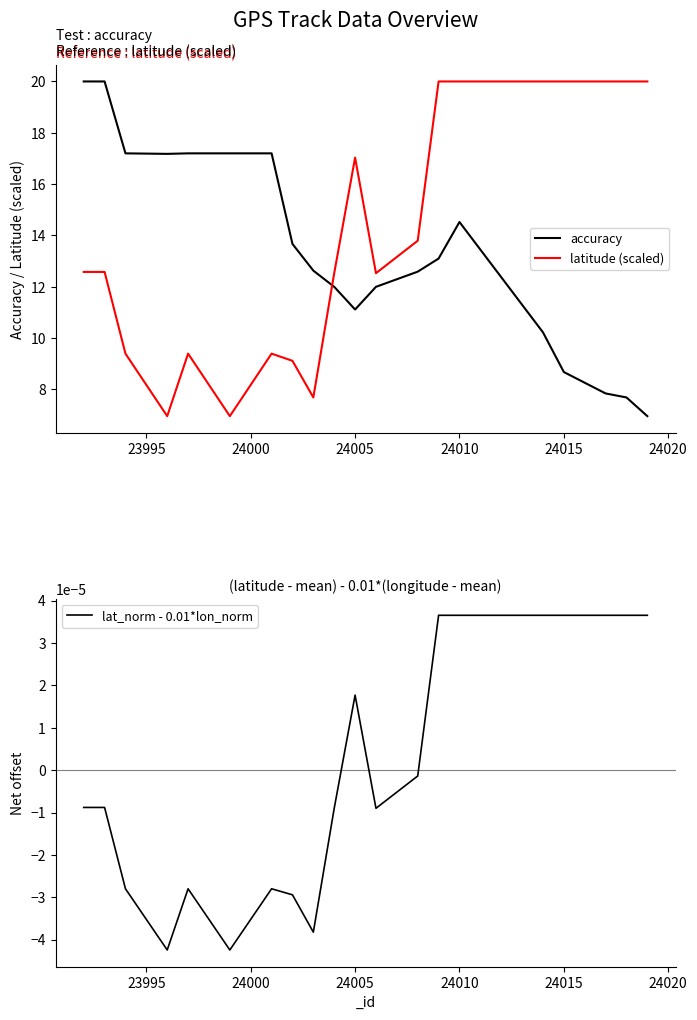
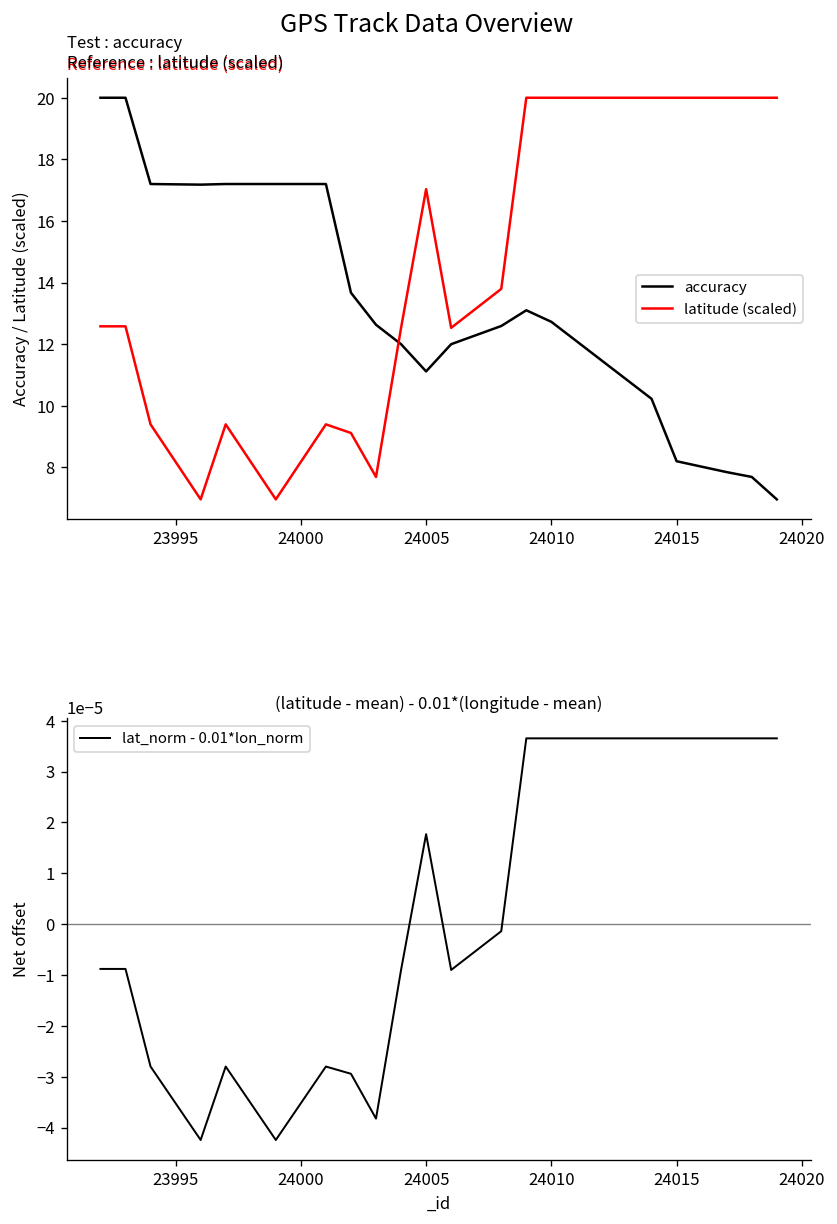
  {
    "Test : accuracy Reference : latitude (scaled)": {
      "accuracy": {
        "24005": 11.1,
-       "24010": 14.5,
-       "24015": 8.7
+       "24010": 12.7,
+       "24015": 8.2
      },
      "latitude (scaled)": {
        "24005": 17.0,
        "24010": 20.0,
        "24015": 20.0
      }
    },
    "(latitude - mean) - 0.01*(longitude - mean)": {
      "24005": 0.000018,
      "24010": 0.000037,
      "24015": 0.000037
    }
  }
